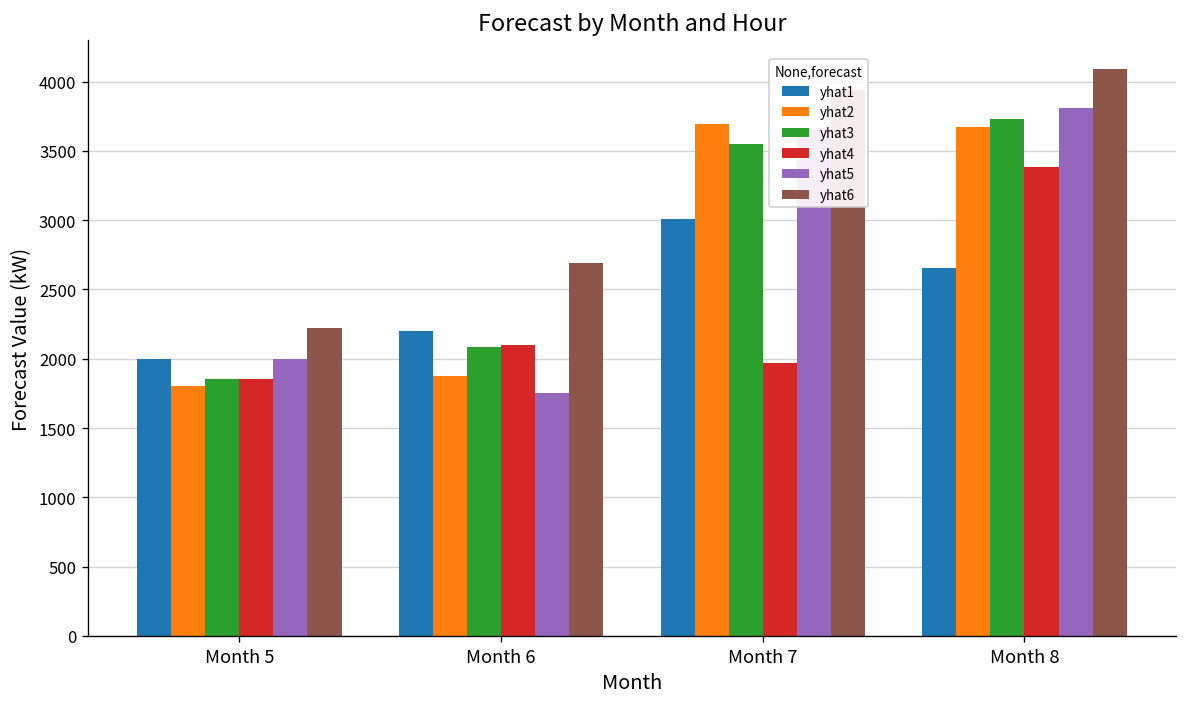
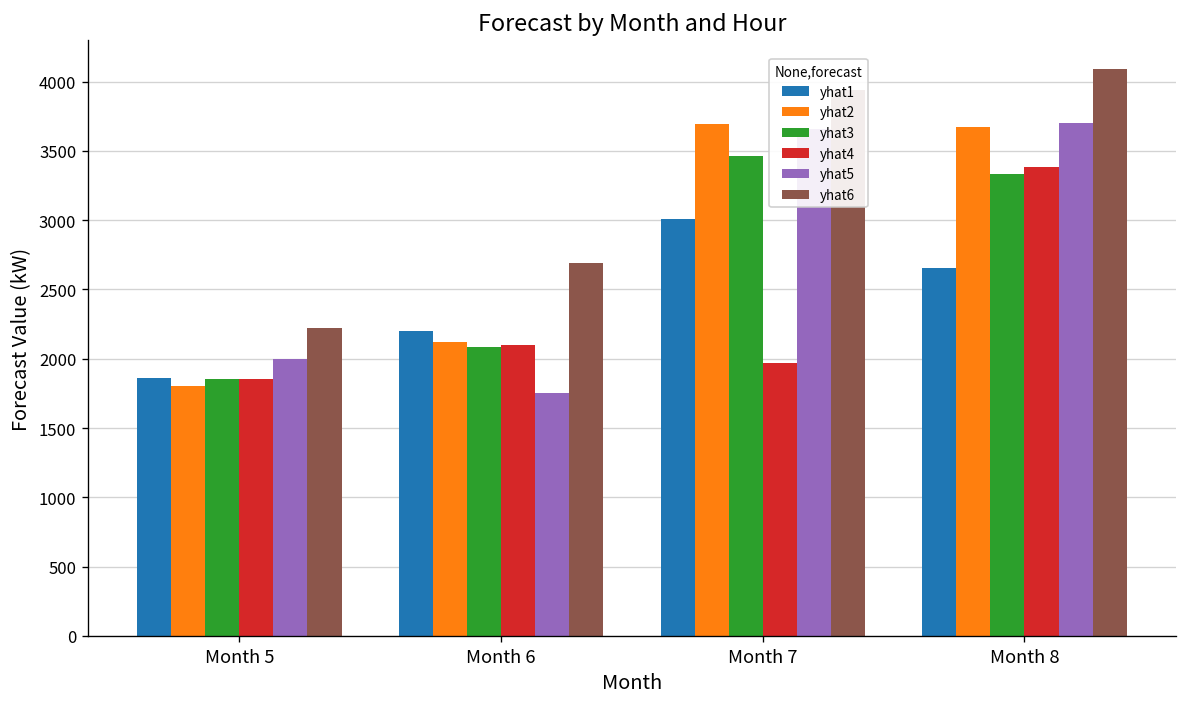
  {
    "yhat1": {
-     "Month 5": 2000,
+     "Month 5": 1860,
      "Month 6": 2200,
      "Month 7": 3010,
      "Month 8": 2660
    },
    "yhat2": {
      "Month 5": 1800,
-     "Month 6": 1870,
+     "Month 6": 2120,
      "Month 7": 3700,
      "Month 8": 3670
    },
    "yhat3": {
      "Month 5": 1850,
      "Month 6": 2080,
-     "Month 7": 3550,
-     "Month 8": 3730
+     "Month 7": 3470,
+     "Month 8": 3330
    },
    "yhat4": {
      "Month 5": 1850,
      "Month 6": 2100,
      "Month 7": 1970,
      "Month 8": 3390
    },
    "yhat5": {
      "Month 5": 2000,
      "Month 6": 1750,
-     "Month 8": 3810
+     "Month 8": 3700
    },
    "yhat6": {
      "Month 5": 2220,
      "Month 6": 2690,
      "Month 8": 4090
    }
  }
